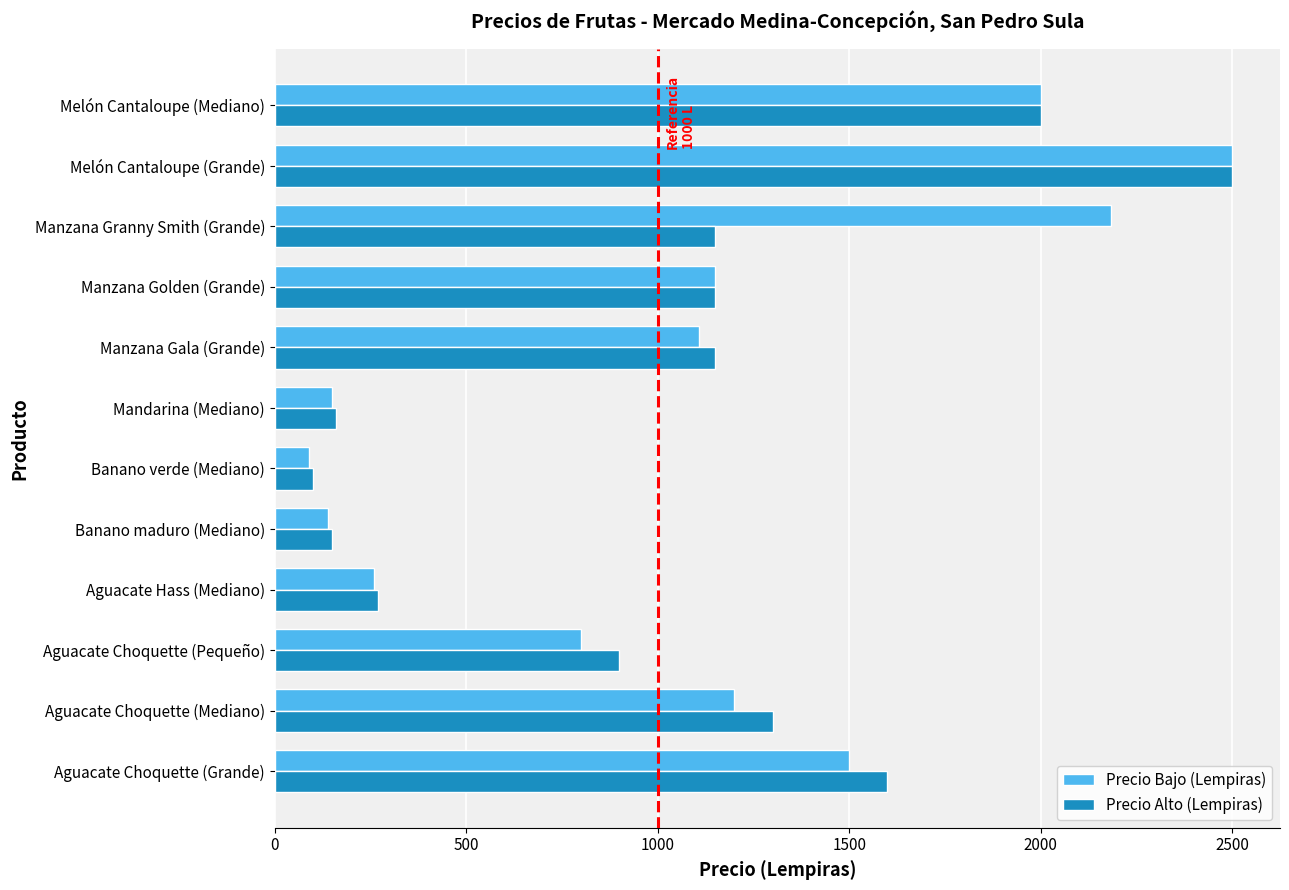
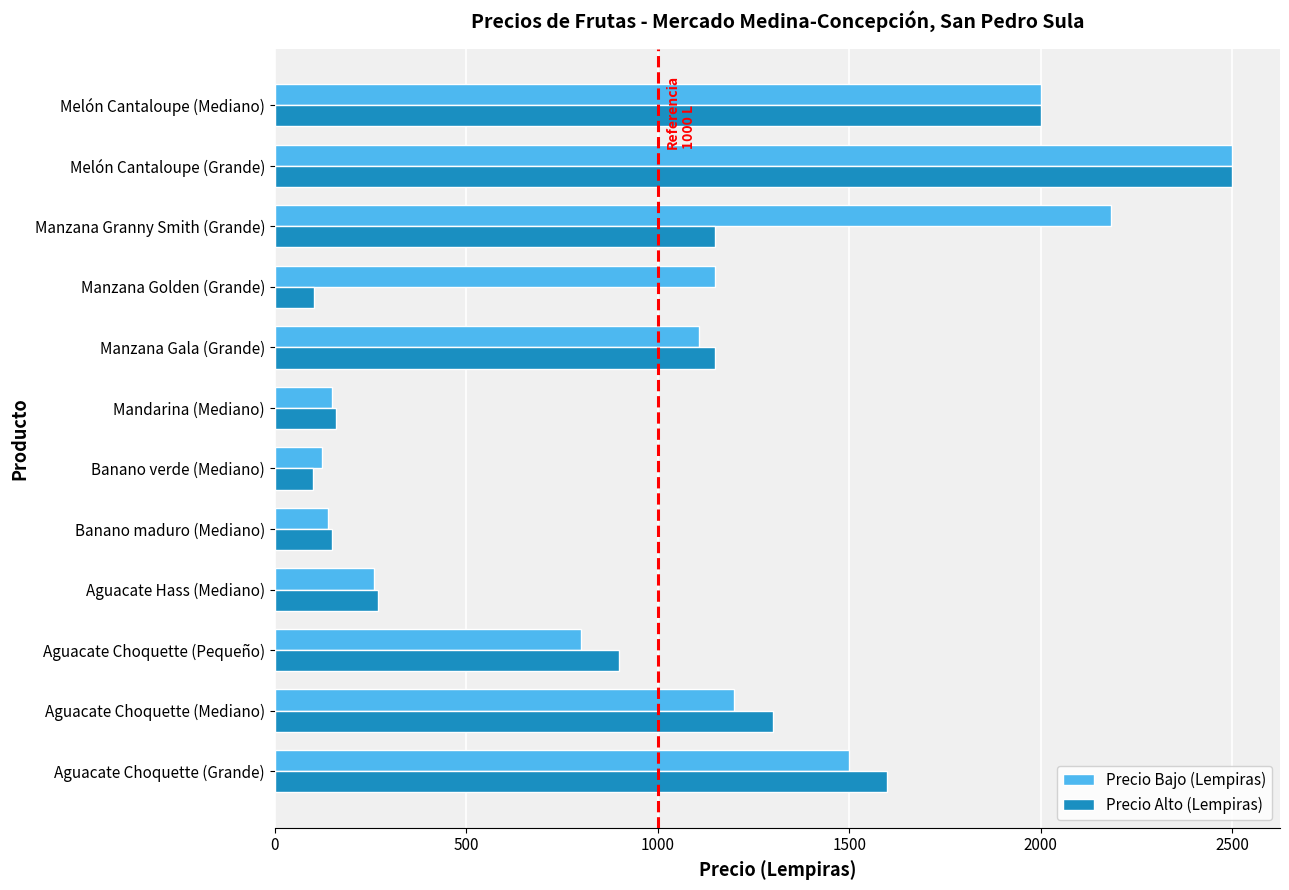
  {
    "Precio Bajo (Lempiras)": {
      "Melón Cantaloupe (Mediano)": 2000,
      "Melón Cantaloupe (Grande)": 2500,
      "Manzana Granny Smith (Grande)": 2180,
      "Manzana Golden (Grande)": 1150,
      "Manzana Gala (Grande)": 1110,
      "Mandarina (Mediano)": 150,
-     "Banano verde (Mediano)": 90,
+     "Banano verde (Mediano)": 120,
      "Banano maduro (Mediano)": 140,
      "Aguacate Hass (Mediano)": 260,
      "Aguacate Choquette (Pequeño)": 800,
      "Aguacate Choquette (Mediano)": 1200,
      "Aguacate Choquette (Grande)": 1500
    },
    "Precio Alto (Lempiras)": {
      "Melón Cantaloupe (Grande)": 2500,
      "Manzana Granny Smith (Grande)": 1150,
-     "Manzana Golden (Grande)": 1150,
+     "Manzana Golden (Grande)": 100,
      "Manzana Gala (Grande)": 1150,
      "Mandarina (Mediano)": 160,
      "Banano verde (Mediano)": 100,
      "Banano maduro (Mediano)": 150,
      "Aguacate Hass (Mediano)": 270,
      "Aguacate Choquette (Pequeño)": 900,
      "Aguacate Choquette (Mediano)": 1300,
      "Aguacate Choquette (Grande)": 1600
    }
  }
